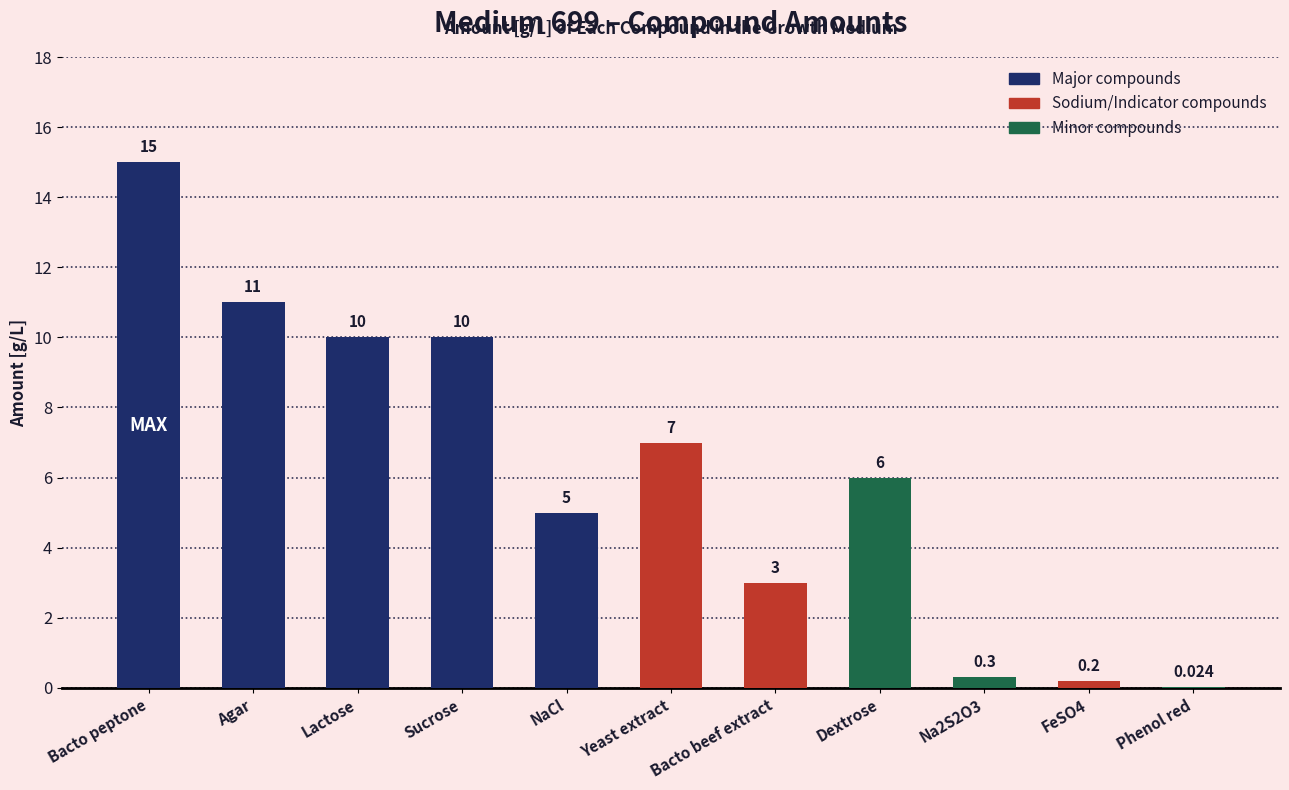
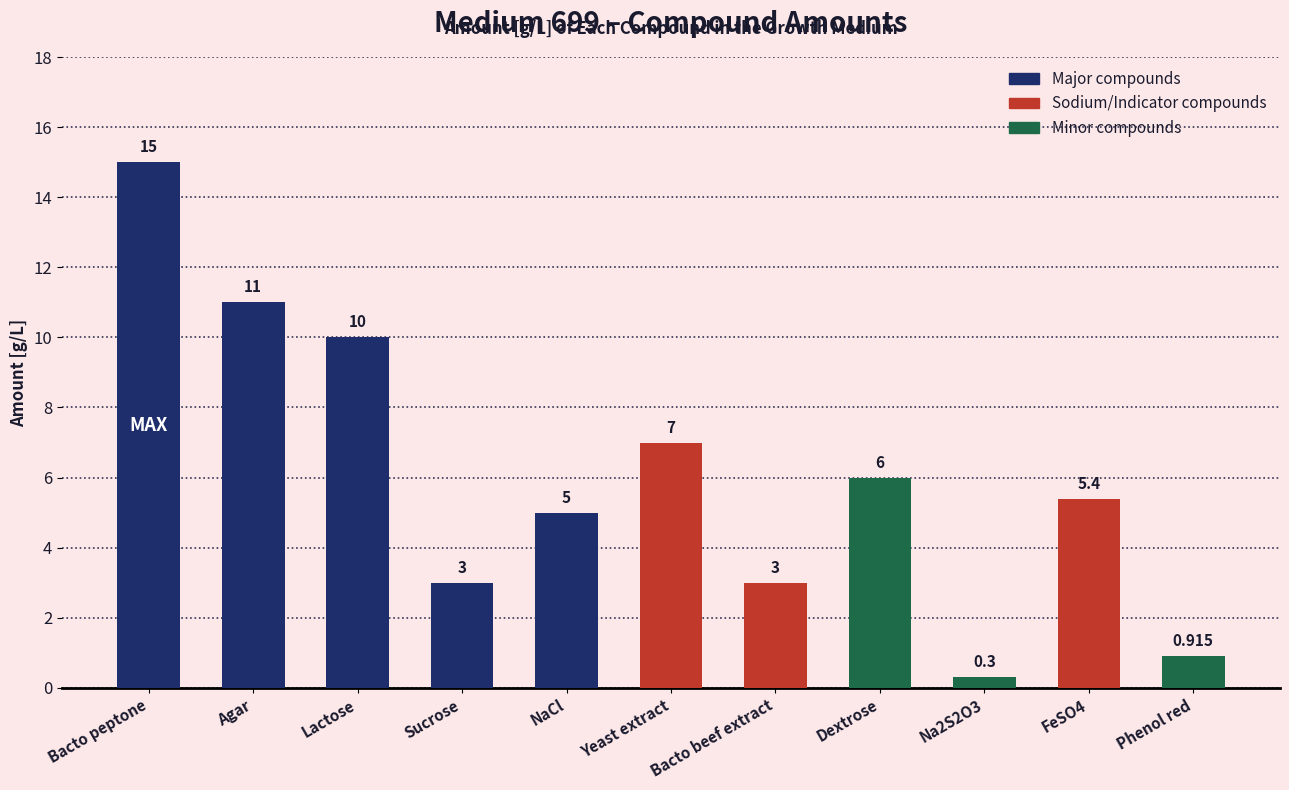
  {
    "Bacto peptone": 15,
    "Agar": 11,
    "Lactose": 10,
-   "Sucrose": 10,
+   "Sucrose": 3,
    "NaCl": 5,
    "Yeast extract": 7,
    "Bacto beef extract": 3,
    "Dextrose": 6,
    "Na2S2O3": 0.3,
-   "FeSO4": 0.2,
-   "Phenol red": 0.024
+   "FeSO4": 5.4,
+   "Phenol red": 0.915
  }
